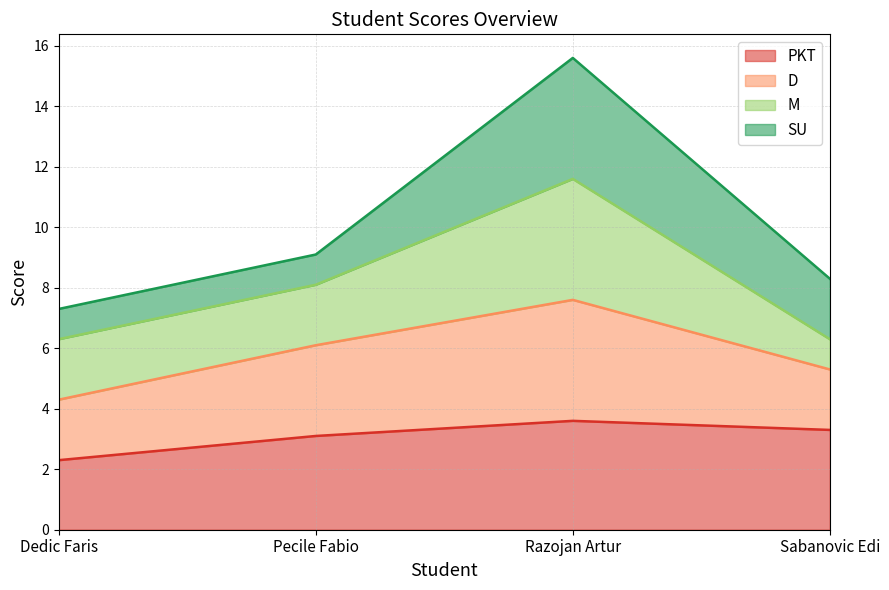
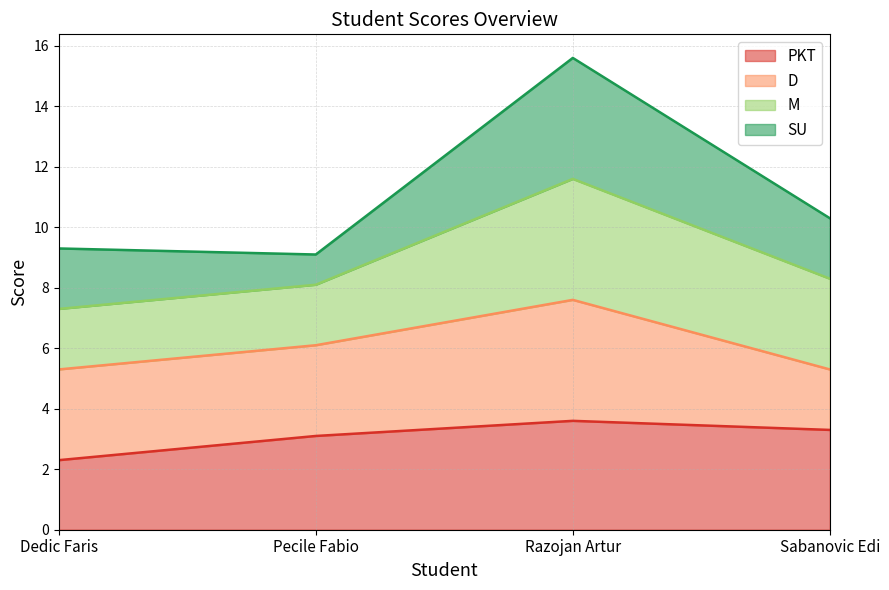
  {
    "PKT": {
      "Dedic Faris": 2.3,
      "Pecile Fabio": 3.1,
      "Razojan Artur": 3.6,
      "Sabanovic Edi": 3.3
    },
    "D": {
-     "Dedic Faris": 2,
+     "Dedic Faris": 3,
      "Pecile Fabio": 3,
      "Razojan Artur": 4,
      "Sabanovic Edi": 2
    },
    "M": {
      "Dedic Faris": 2,
      "Pecile Fabio": 2,
      "Razojan Artur": 4,
-     "Sabanovic Edi": 1
+     "Sabanovic Edi": 3
    },
    "SU": {
-     "Dedic Faris": 1,
+     "Dedic Faris": 2,
      "Pecile Fabio": 1,
      "Razojan Artur": 4,
      "Sabanovic Edi": 2
    }
  }
